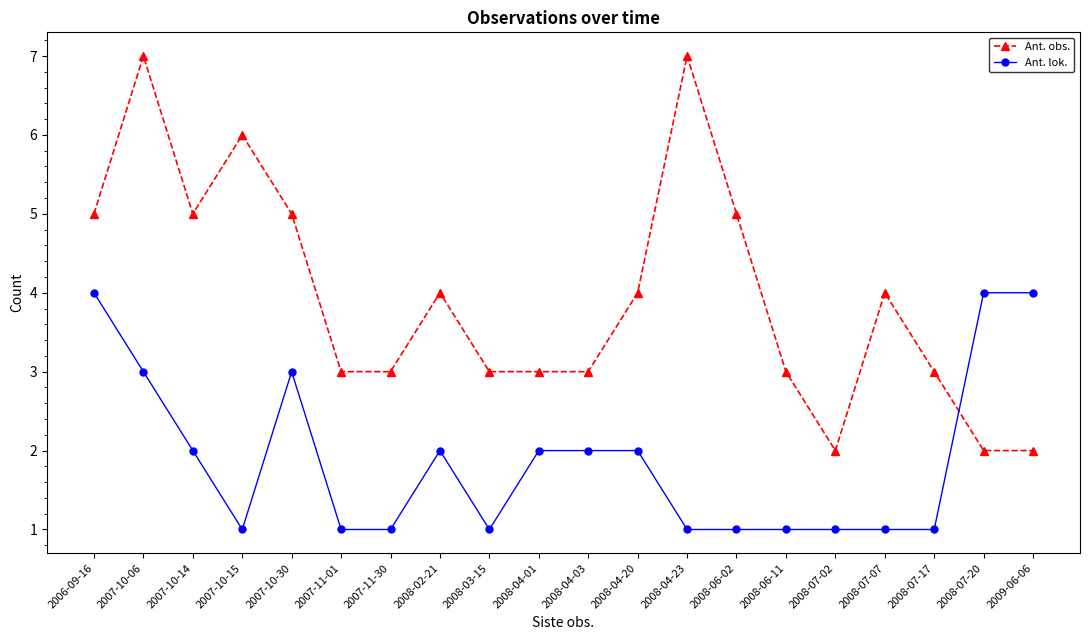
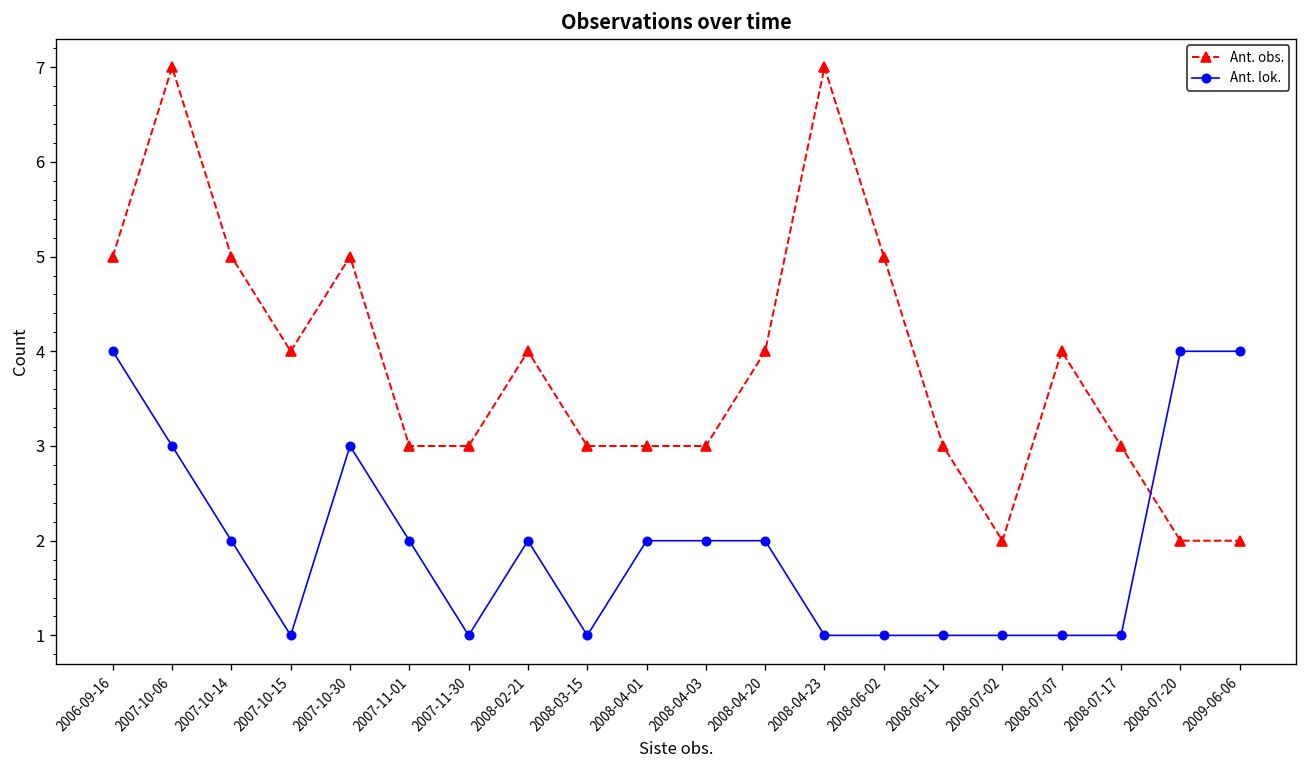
  {
    "Ant. obs.": {
      "2006-09-16": 5,
      "2007-10-06": 7,
      "2007-10-14": 5,
-     "2007-10-15": 6,
+     "2007-10-15": 4,
      "2007-10-30": 5,
      "2007-11-01": 3,
      "2007-11-30": 3,
      "2008-02-21": 4,
      "2008-03-15": 3,
      "2008-04-01": 3,
      "2008-04-03": 3,
      "2008-04-20": 4,
      "2008-04-23": 7,
      "2008-06-02": 5,
      "2008-06-11": 3,
      "2008-07-02": 2,
      "2008-07-07": 4,
      "2008-07-17": 3,
      "2008-07-20": 2,
      "2009-06-06": 2
    },
    "Ant. lok.": {
      "2006-09-16": 4,
      "2007-10-06": 3,
      "2007-10-14": 2,
      "2007-10-15": 1,
      "2007-10-30": 3,
-     "2007-11-01": 1,
+     "2007-11-01": 2,
      "2007-11-30": 1,
      "2008-02-21": 2,
      "2008-03-15": 1,
      "2008-04-01": 2,
      "2008-04-03": 2,
      "2008-04-20": 2,
      "2008-04-23": 1,
      "2008-06-02": 1,
      "2008-06-11": 1,
      "2008-07-02": 1,
      "2008-07-07": 1,
      "2008-07-17": 1,
      "2008-07-20": 4,
      "2009-06-06": 4
    }
  }
